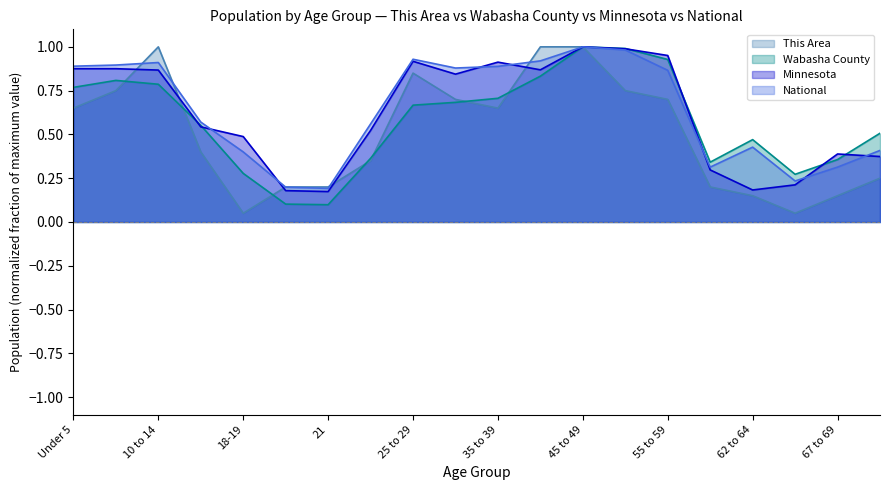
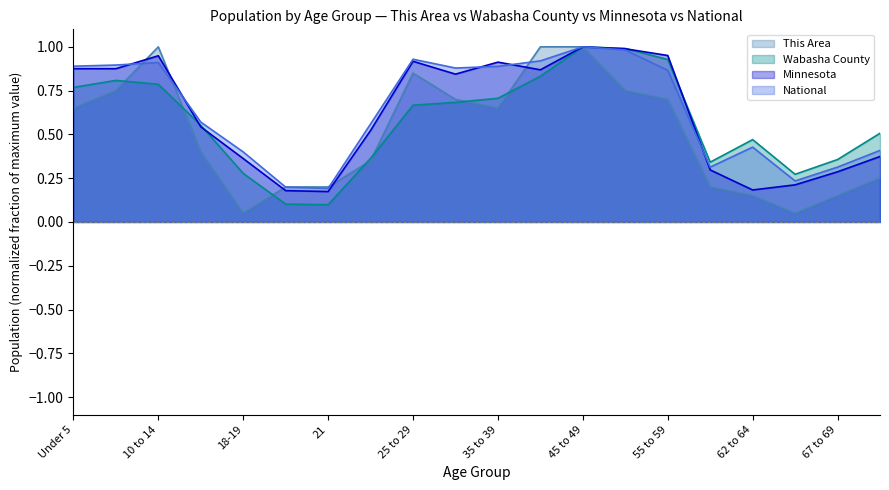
  {
    "Minnesota": {
-     "10 to 14": 0.87,
-     "18-19": 0.49,
+     "10 to 14": 0.95,
+     "18-19": 0.36,
      "21": 0.17,
      "35 to 39": 0.91,
      "55 to 59": 0.95,
      "62 to 64": 0.18,
-     "67 to 69": 0.39
+     "67 to 69": 0.29
    }
  }
